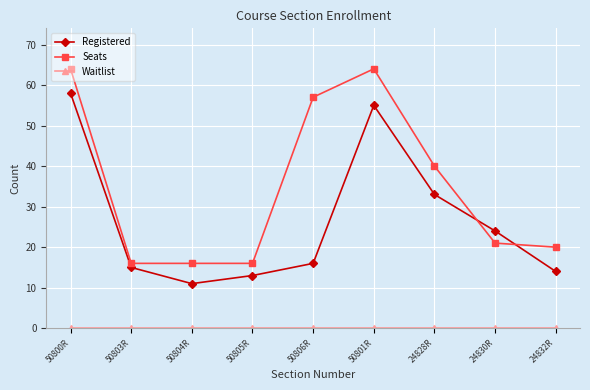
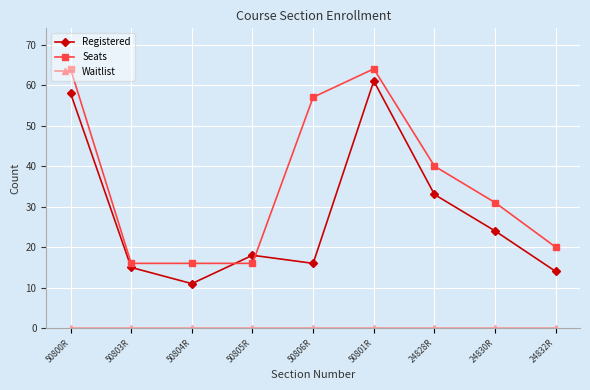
  {
    "Registered": {
      "50800R": 58,
      "50803R": 15,
      "50804R": 11,
-     "50805R": 13,
+     "50805R": 18,
      "50806R": 16,
-     "50801R": 55,
+     "50801R": 61,
      "24828R": 33,
      "24830R": 24,
      "24832R": 14
    },
    "Seats": {
      "50803R": 16,
      "50804R": 16,
      "50805R": 16,
      "50806R": 57,
      "50801R": 64,
      "24828R": 40,
-     "24830R": 21,
+     "24830R": 31,
      "24832R": 20
    },
    "Waitlist": {
      "50800R": 0,
      "50803R": 0,
      "50804R": 0,
      "50805R": 0,
      "50806R": 0,
      "50801R": 0,
      "24828R": 0,
      "24830R": 0,
      "24832R": 0
    }
  }
